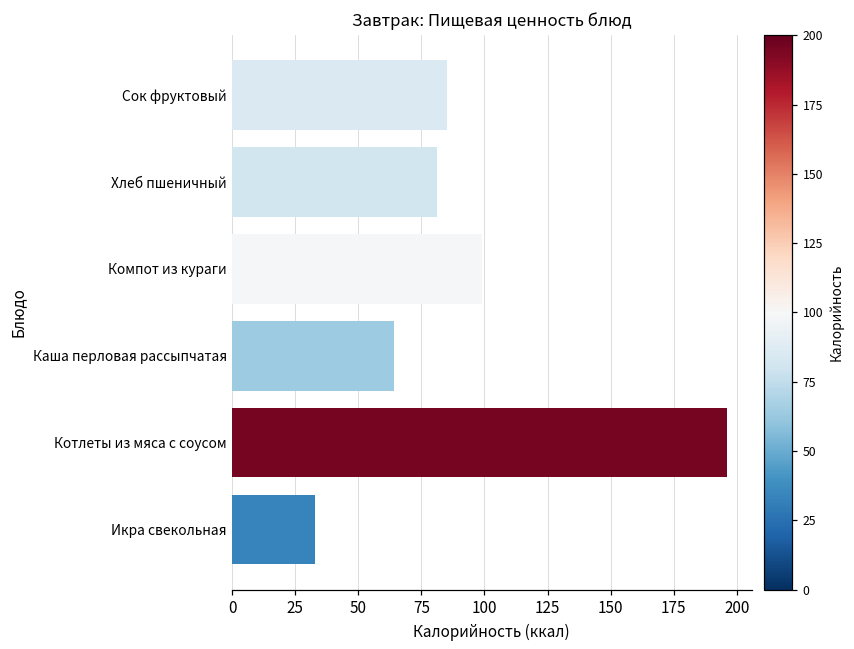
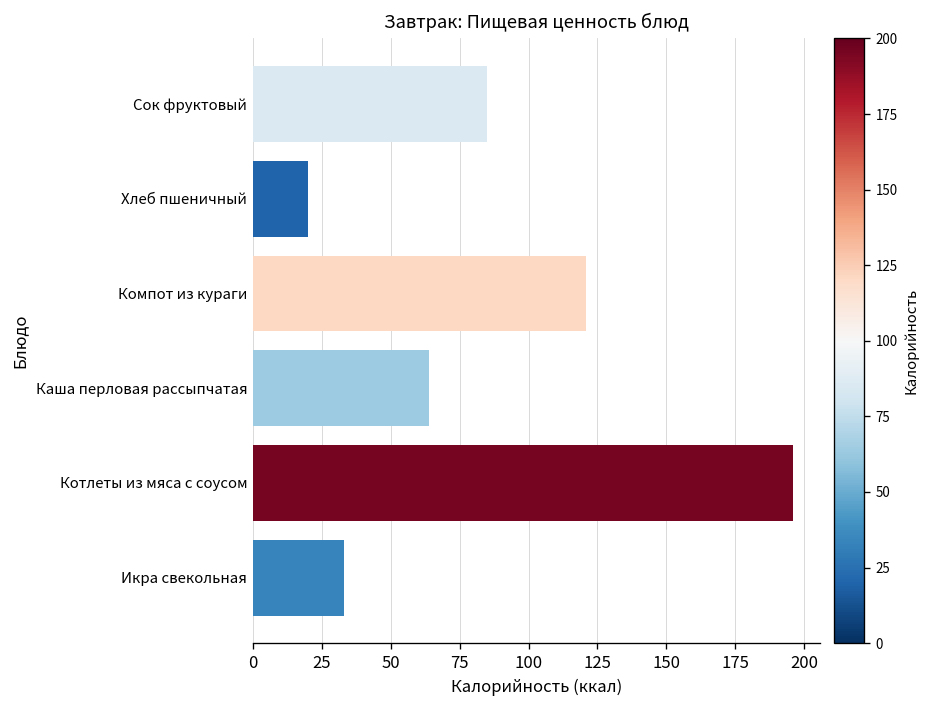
  {
    "Сок фруктовый": 85,
-   "Хлеб пшеничный": 81,
-   "Компот из кураги": 99,
+   "Хлеб пшеничный": 20,
+   "Компот из кураги": 121,
    "Каша перловая рассыпчатая": 64,
    "Котлеты из мяса с соусом": 196,
    "Икра свекольная": 33
  }
